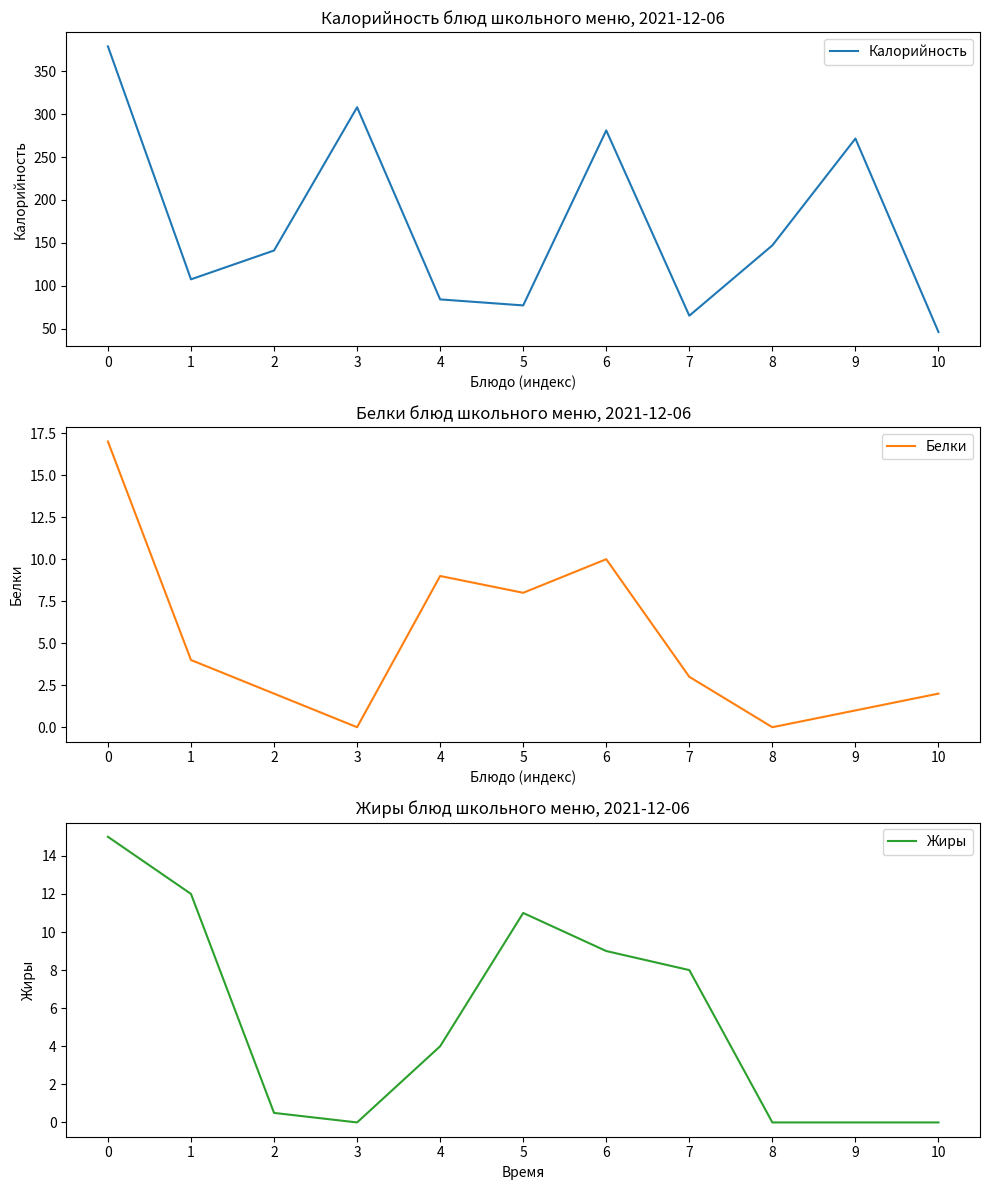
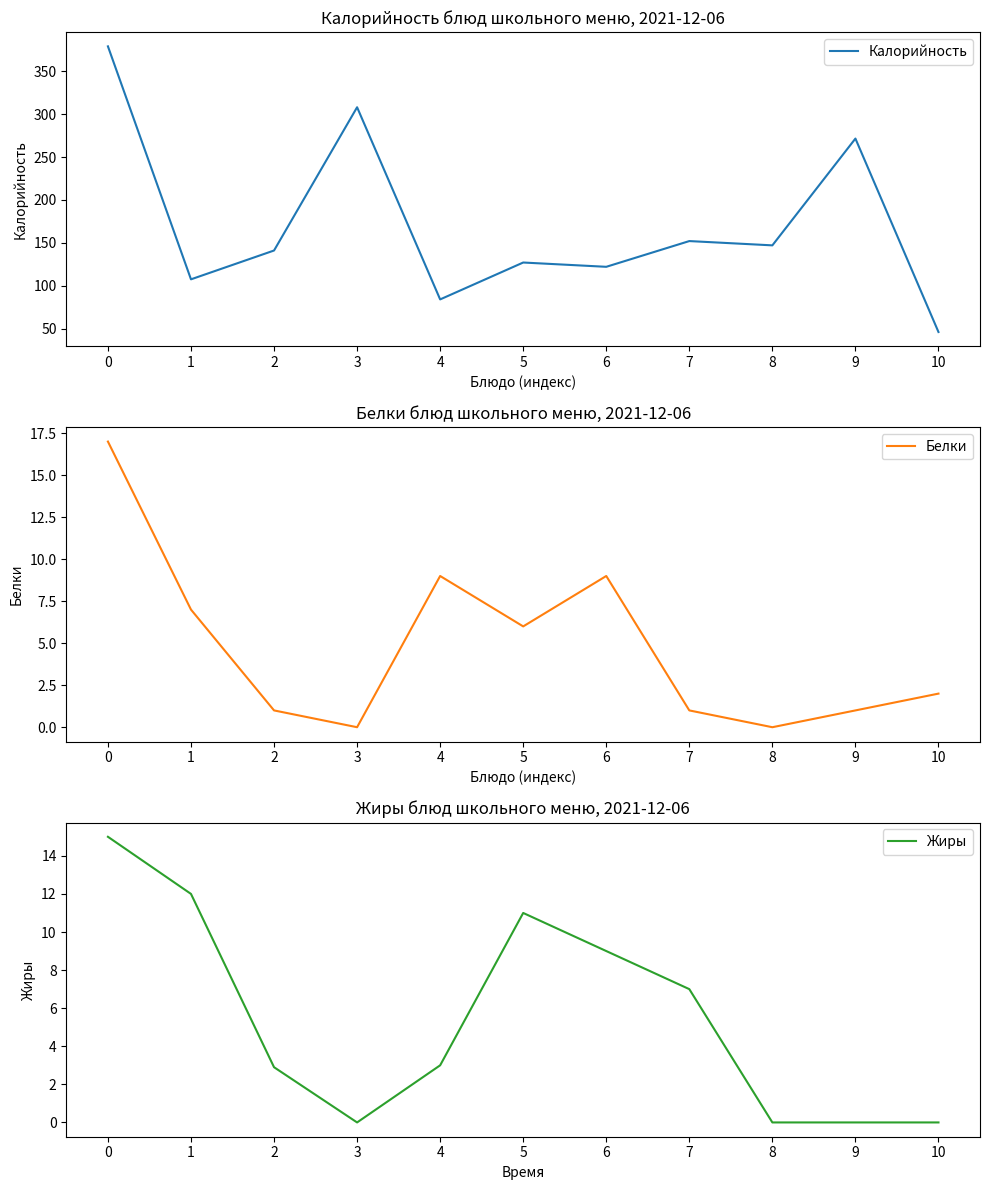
  {
    "Калорийность блюд школьного меню, 2021-12-06": {
      "0": 380,
      "1": 110,
      "2": 140,
      "3": 310,
      "4": 80,
-     "5": 80,
-     "6": 280,
-     "7": 70,
+     "5": 130,
+     "6": 120,
+     "7": 150,
      "8": 150,
      "9": 270,
      "10": 50
    },
    "Белки блюд школьного меню, 2021-12-06": {
      "0": 17,
-     "1": 4,
-     "2": 2,
+     "1": 7,
+     "2": 1,
      "3": 0,
      "4": 9,
-     "5": 8,
-     "6": 10,
-     "7": 3,
+     "5": 6,
+     "6": 9,
+     "7": 1,
      "8": 0,
      "9": 1,
      "10": 2
    },
    "Жиры блюд школьного меню, 2021-12-06": {
      "0": 15.0,
      "1": 12.0,
-     "2": 0.5,
+     "2": 2.9,
      "3": 0.0,
-     "4": 4,
+     "4": 3,
      "5": 11.0,
      "6": 9.0,
-     "7": 8,
+     "7": 7,
      "8": 0.0,
      "9": 0.0,
      "10": 0.0
    }
  }
